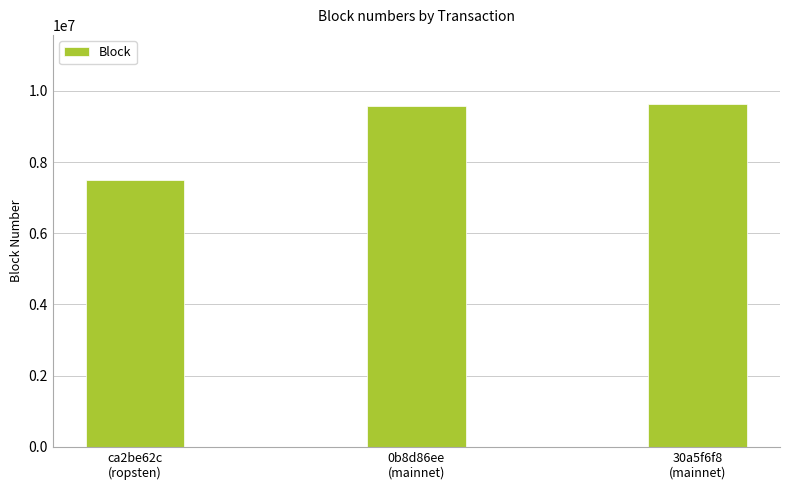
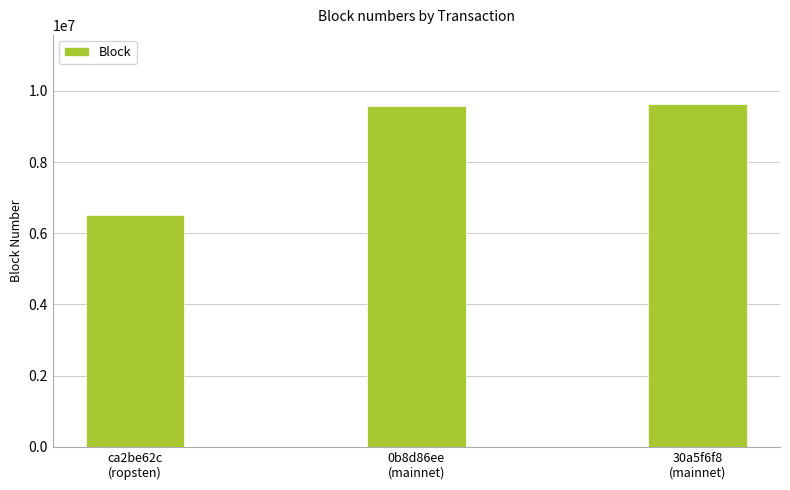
  {
-   "ca2be62c (ropsten)": 7500000,
+   "ca2be62c (ropsten)": 6500000,
    "0b8d86ee (mainnet)": 9600000,
    "30a5f6f8 (mainnet)": 9600000
  }
